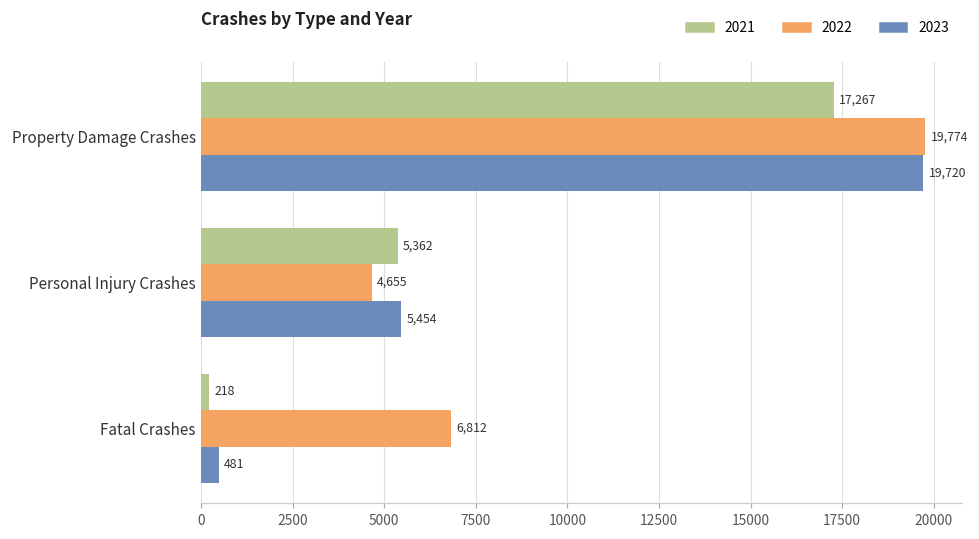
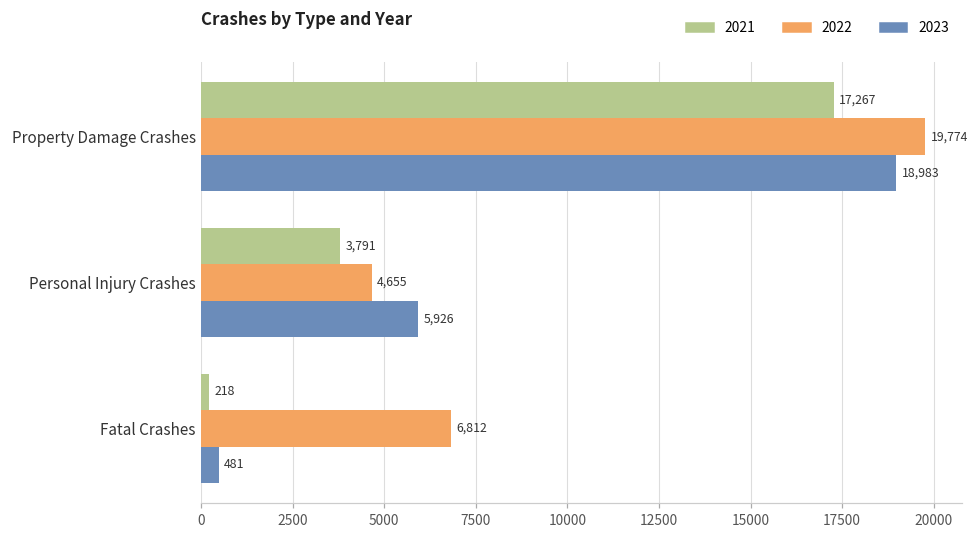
  {
    "2021": {
      "Property Damage Crashes": "17,267",
-     "Personal Injury Crashes": "5,362",
+     "Personal Injury Crashes": "3,791",
      "Fatal Crashes": "218"
    },
    "2022": {
      "Property Damage Crashes": "19,774",
      "Personal Injury Crashes": "4,655",
      "Fatal Crashes": "6,812"
    },
    "2023": {
-     "Property Damage Crashes": "19,720",
-     "Personal Injury Crashes": "5,454",
+     "Property Damage Crashes": "18,983",
+     "Personal Injury Crashes": "5,926",
      "Fatal Crashes": "481"
    }
  }
